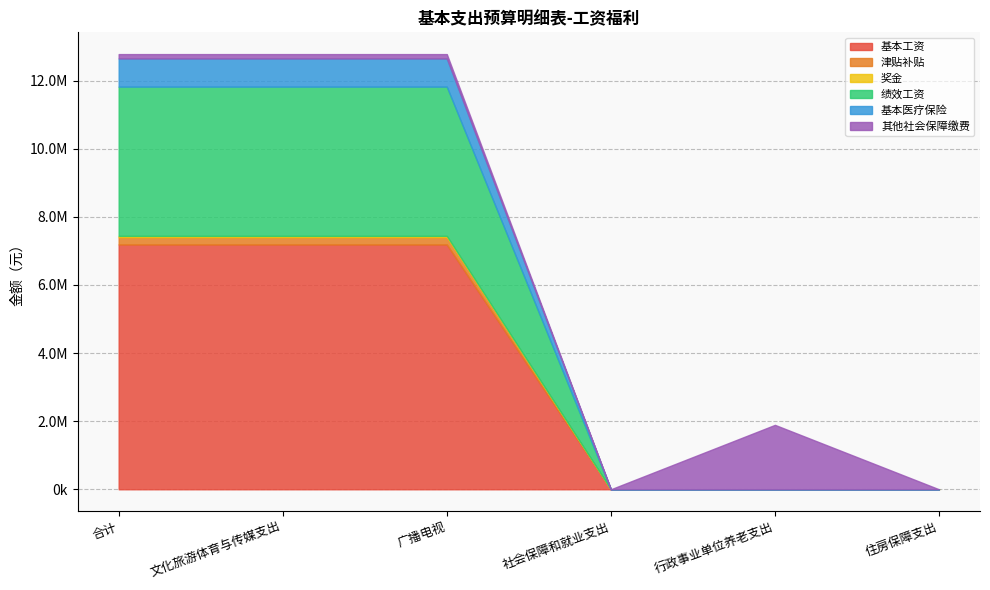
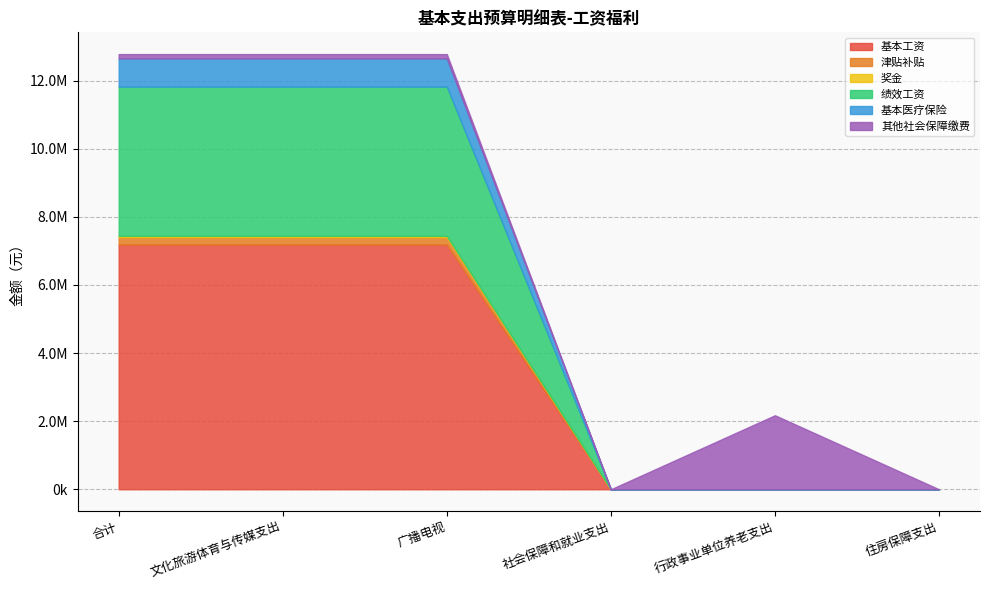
  {
    "绩效工资": {
      "合计": 4400000,
      "文化旅游体育与传媒支出": 4400000,
      "广播电视": 4400000
    },
    "基本医疗保险": {
      "合计": 800000,
      "文化旅游体育与传媒支出": 800000,
      "广播电视": 800000
    },
    "其他社会保障缴费": {
      "合计": 100000,
      "文化旅游体育与传媒支出": 100000,
      "广播电视": 100000,
-     "行政事业单位养老支出": 1900000
+     "行政事业单位养老支出": 2200000
    }
  }
